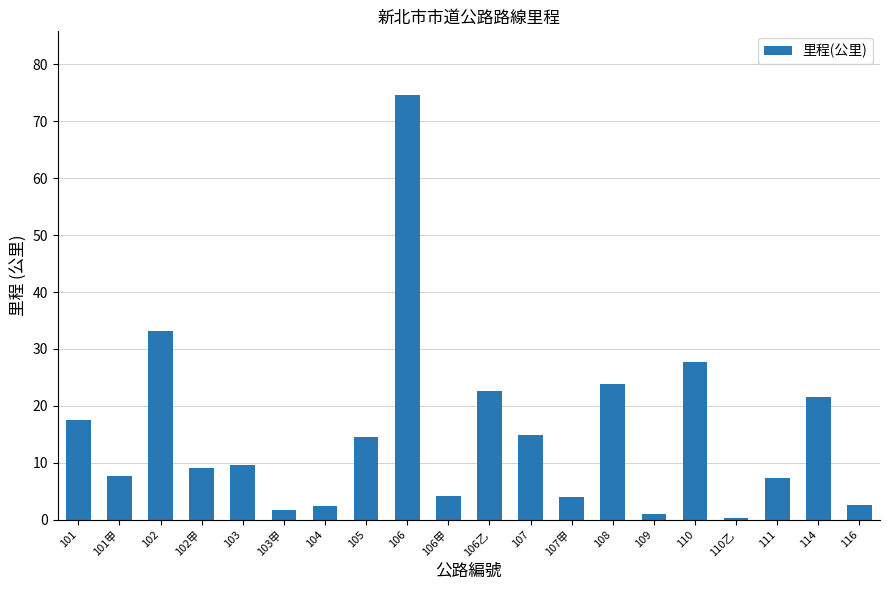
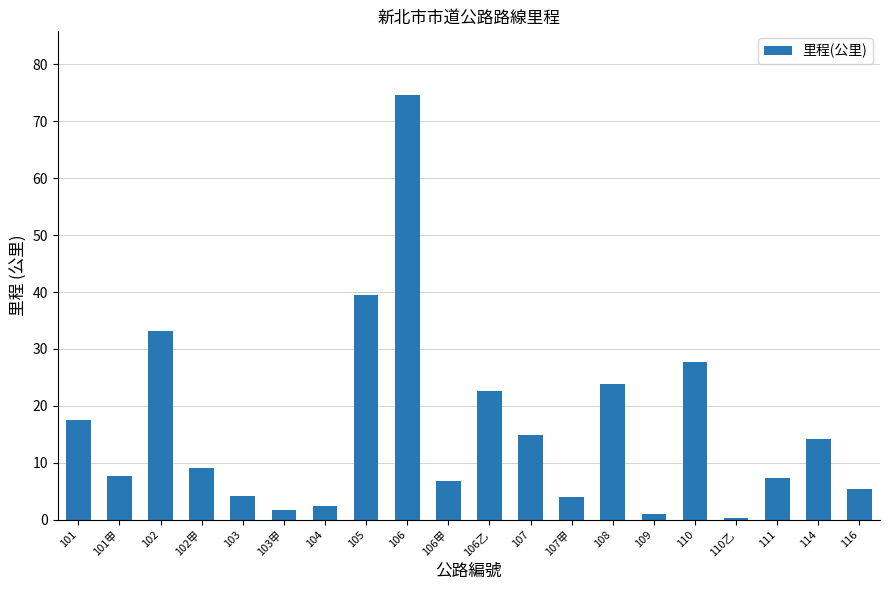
  {
    "101": 18,
    "101甲": 8,
    "102": 33,
    "102甲": 9,
-   "103": 10,
+   "103": 4,
    "103甲": 2,
    "104": 2,
-   "105": 15,
+   "105": 39,
    "106": 75,
-   "106甲": 4,
+   "106甲": 7,
    "106乙": 23,
    "107": 15,
    "107甲": 4,
    "108": 24,
    "109": 1,
    "110": 28,
    "111": 7,
-   "114": 22,
-   "116": 3
+   "114": 14,
+   "116": 5
  }
